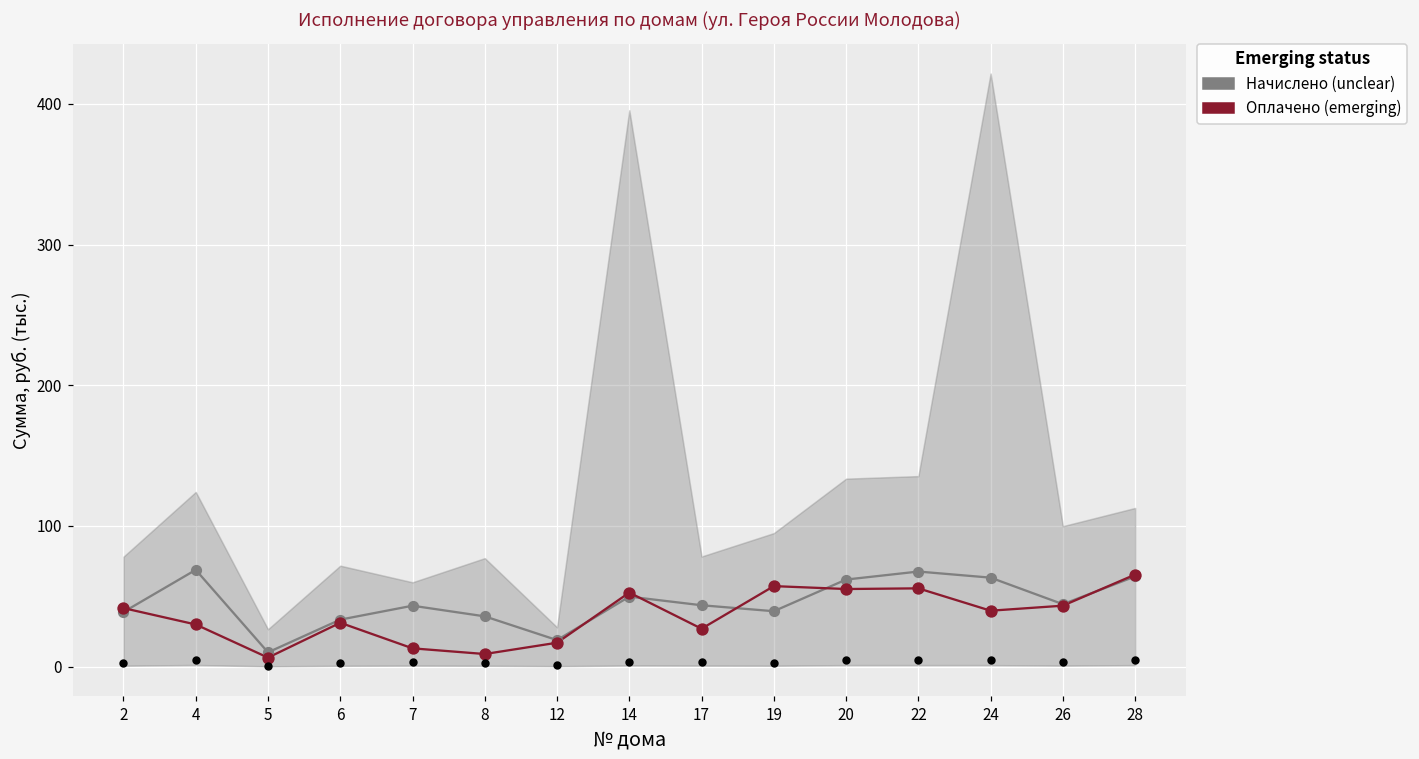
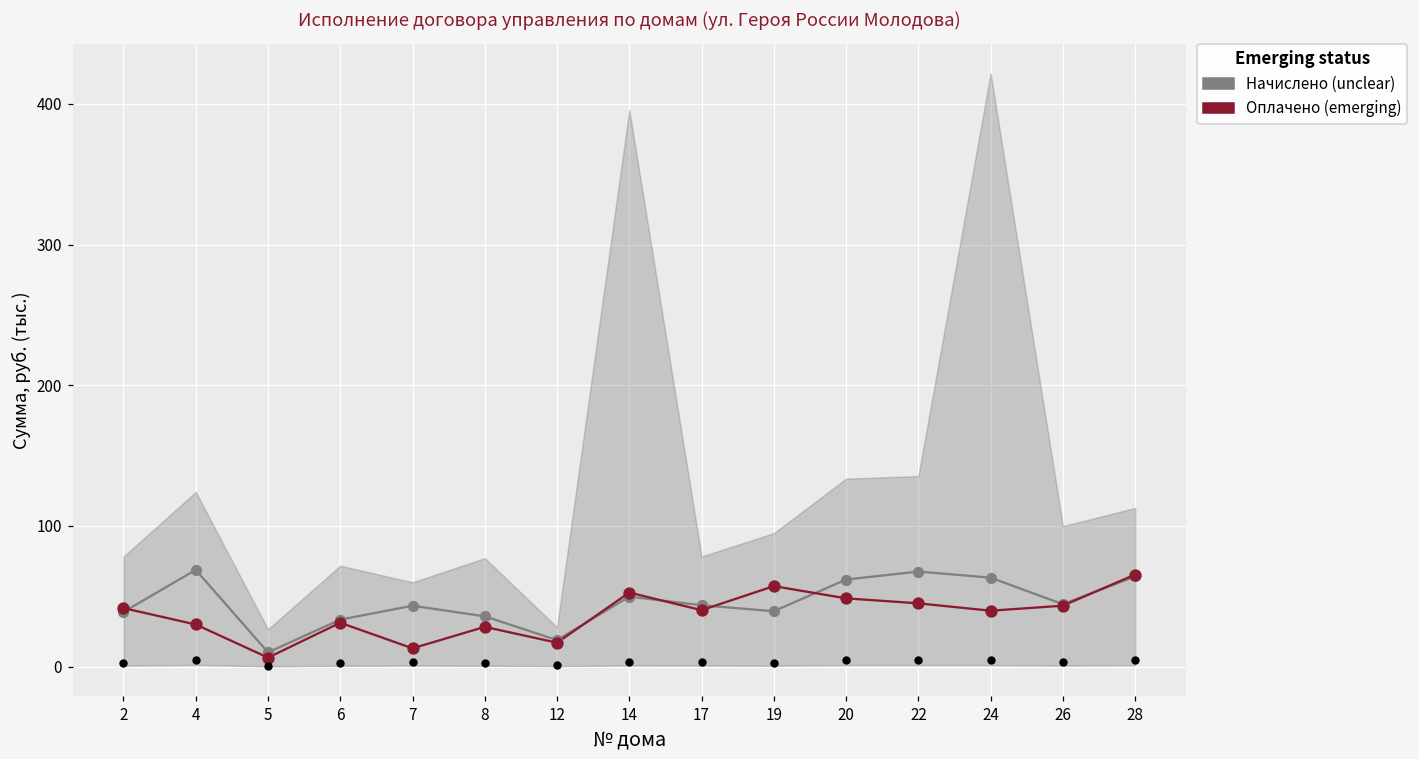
  {
    "Оплачено (emerging)": {
      "2": 42,
      "4": 30,
      "5": 6,
      "6": 31,
      "7": 13,
-     "8": 9,
+     "8": 28,
      "14": 53,
-     "17": 27,
+     "17": 40,
      "19": 57,
-     "20": 55,
-     "22": 56,
+     "20": 49,
+     "22": 45,
      "24": 40
    }
  }
